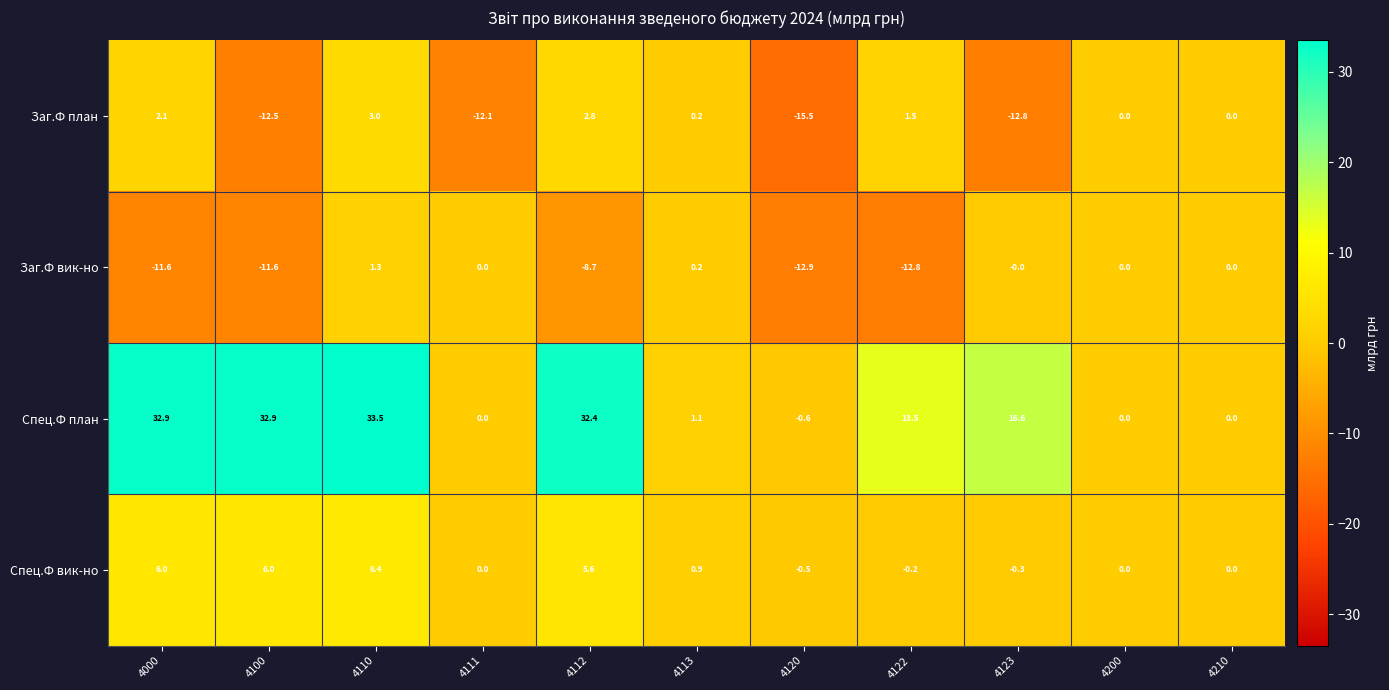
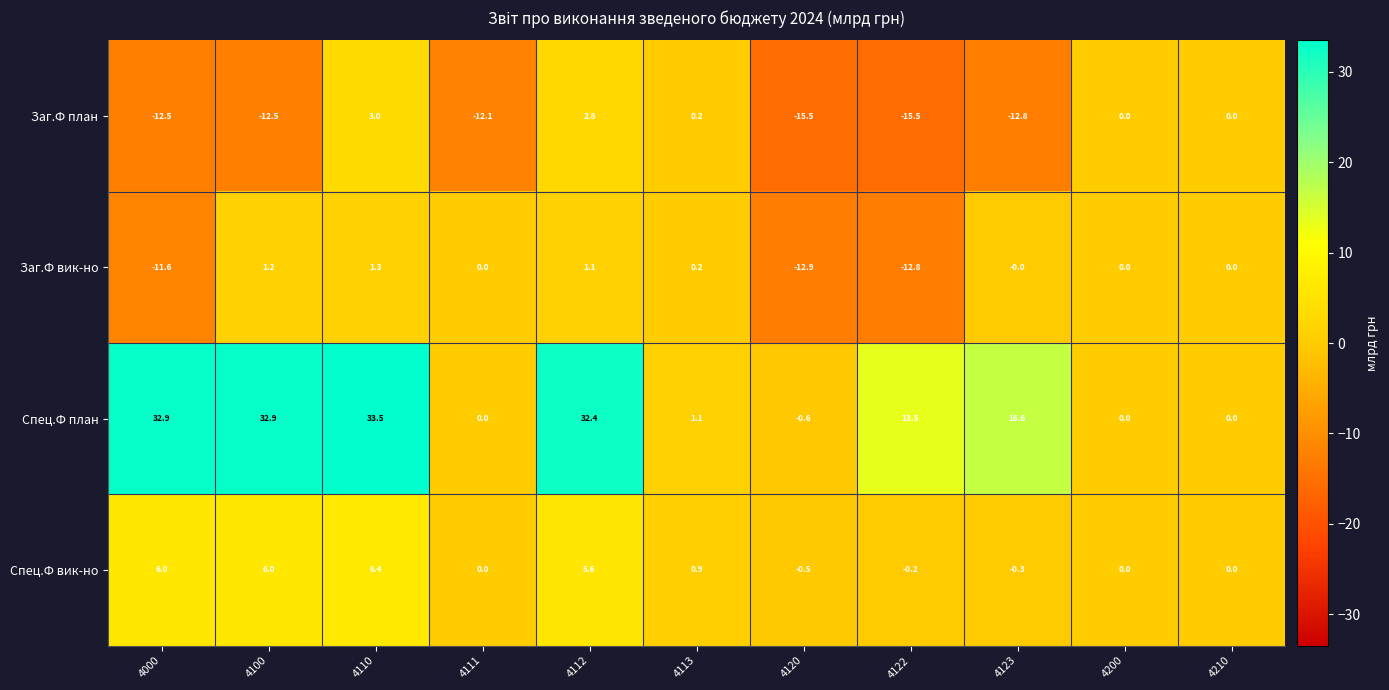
  {
    "Заг.Ф план": {
-     "4000": 2.1,
+     "4000": -12.5,
      "4100": -12.5,
      "4110": 3.0,
      "4111": -12.1,
      "4112": 2.8,
      "4113": 0.2,
      "4120": -15.5,
-     "4122": 1.5,
+     "4122": -15.5,
      "4123": -12.8,
      "4200": 0.0,
      "4210": 0.0
    },
    "Заг.Ф вик-но": {
      "4000": -11.6,
-     "4100": -11.6,
+     "4100": 1.2,
      "4110": 1.3,
      "4111": 0.0,
-     "4112": -8.7,
+     "4112": 1.1,
      "4113": 0.2,
      "4120": -12.9,
      "4122": -12.8,
      "4123": -0.0,
      "4200": 0.0,
      "4210": 0.0
    },
    "Спец.Ф план": {
      "4000": 32.9,
      "4100": 32.9,
      "4110": 33.5,
      "4111": 0.0,
      "4112": 32.4,
      "4113": 1.1,
      "4120": -0.6,
      "4122": 13.5,
      "4123": 16.6,
      "4200": 0.0,
      "4210": 0.0
    },
    "Спец.Ф вик-но": {
      "4000": 6.0,
      "4100": 6.0,
      "4110": 6.4,
      "4111": 0.0,
      "4112": 5.6,
      "4113": 0.9,
      "4120": -0.5,
      "4122": -0.2,
      "4123": -0.3,
      "4200": 0.0,
      "4210": 0.0
    }
  }
